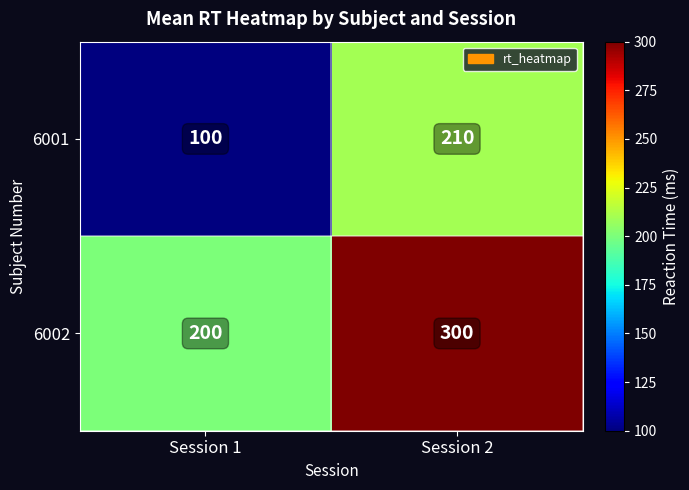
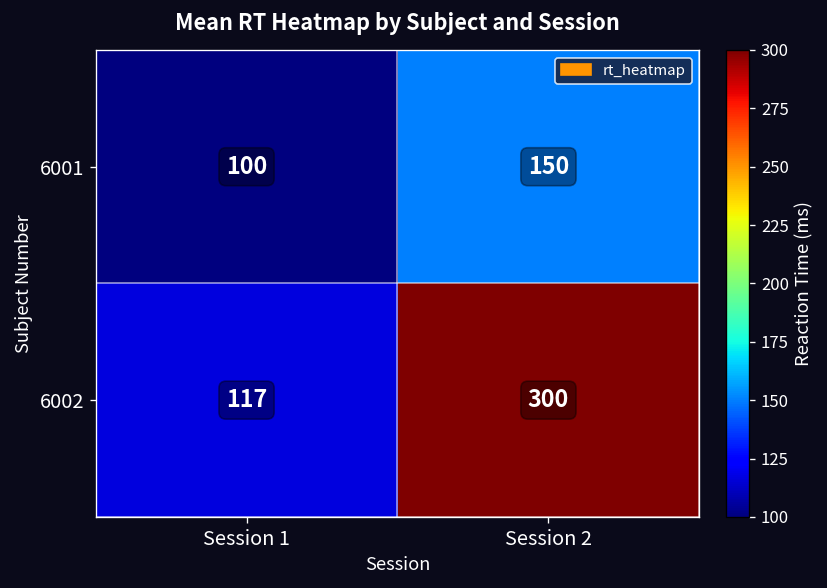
  {
    "6001": {
-     "Session 2": 210
+     "Session 2": 150
    },
    "6002": {
-     "Session 1": 200
+     "Session 1": 117
    }
  }
